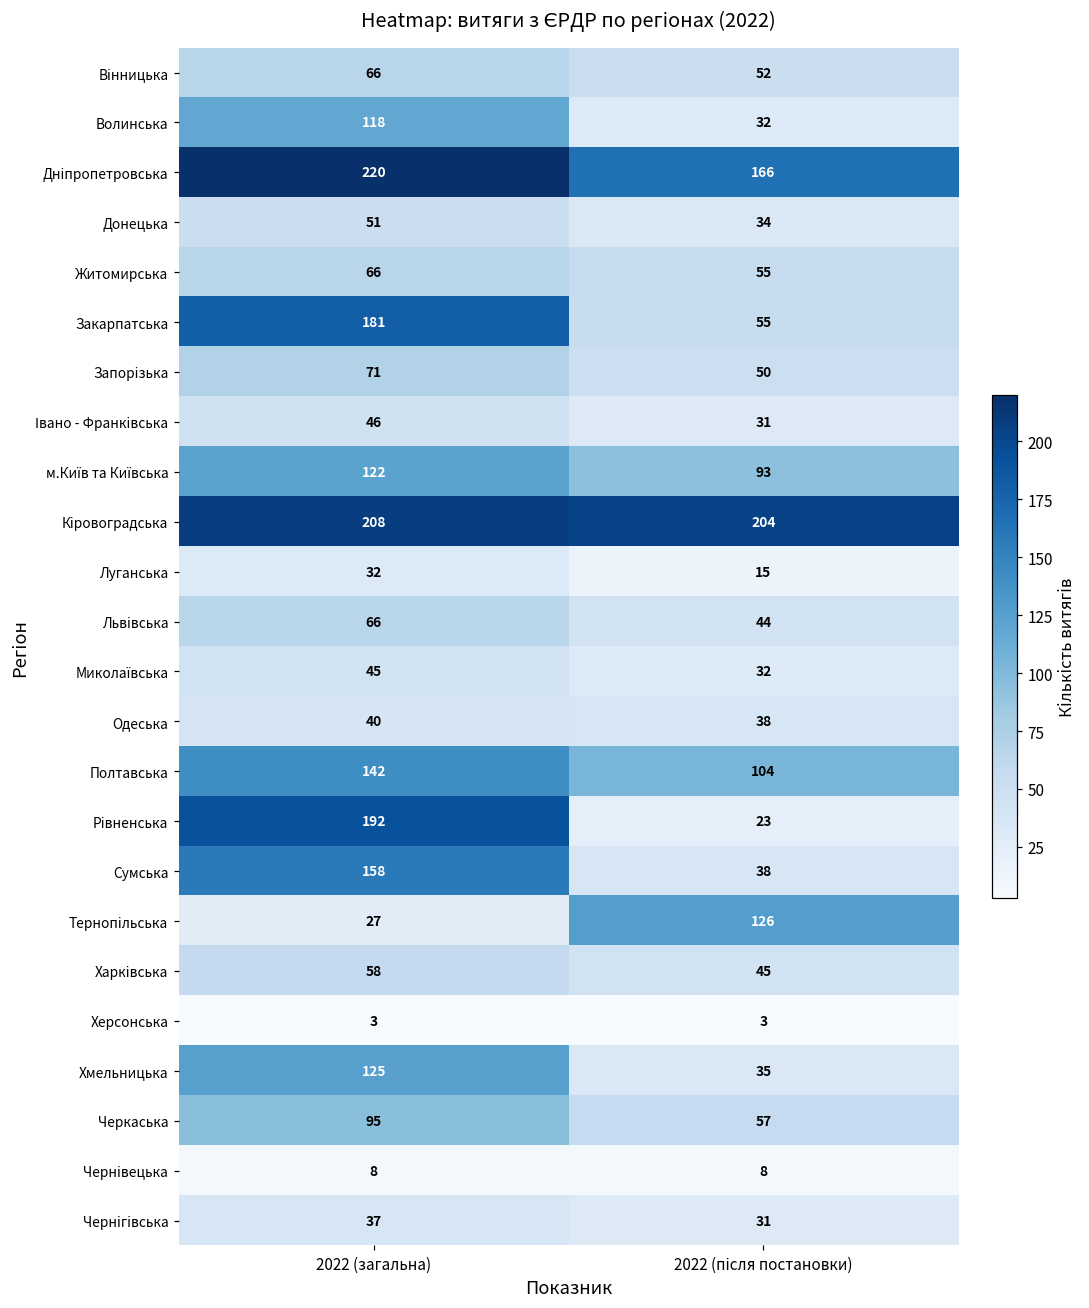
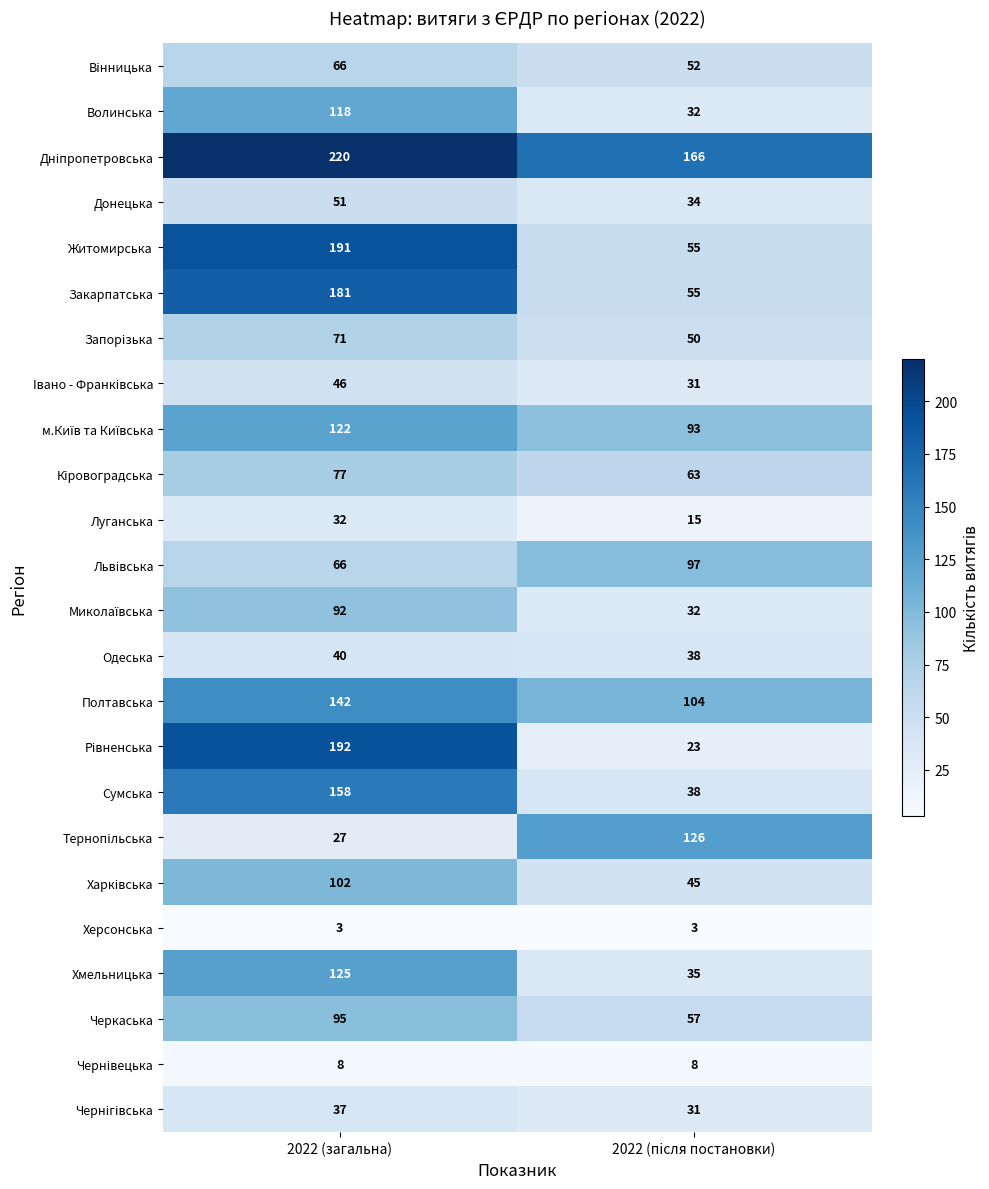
  {
    "Вінницька": {
      "2022 (загальна)": 66,
      "2022 (після постановки)": 52
    },
    "Волинська": {
      "2022 (загальна)": 118,
      "2022 (після постановки)": 32
    },
    "Дніпропетровська": {
      "2022 (загальна)": 220,
      "2022 (після постановки)": 166
    },
    "Донецька": {
      "2022 (загальна)": 51,
      "2022 (після постановки)": 34
    },
    "Житомирська": {
-     "2022 (загальна)": 66,
+     "2022 (загальна)": 191,
      "2022 (після постановки)": 55
    },
    "Закарпатська": {
      "2022 (загальна)": 181,
      "2022 (після постановки)": 55
    },
    "Запорізька": {
      "2022 (загальна)": 71,
      "2022 (після постановки)": 50
    },
    "Івано - Франківська": {
      "2022 (загальна)": 46,
      "2022 (після постановки)": 31
    },
    "м.Київ та Київська": {
      "2022 (загальна)": 122,
      "2022 (після постановки)": 93
    },
    "Кіровоградська": {
-     "2022 (загальна)": 208,
-     "2022 (після постановки)": 204
+     "2022 (загальна)": 77,
+     "2022 (після постановки)": 63
    },
    "Луганська": {
      "2022 (загальна)": 32,
      "2022 (після постановки)": 15
    },
    "Львівська": {
      "2022 (загальна)": 66,
-     "2022 (після постановки)": 44
+     "2022 (після постановки)": 97
    },
    "Миколаївська": {
-     "2022 (загальна)": 45,
+     "2022 (загальна)": 92,
      "2022 (після постановки)": 32
    },
    "Одеська": {
      "2022 (загальна)": 40,
      "2022 (після постановки)": 38
    },
    "Полтавська": {
      "2022 (загальна)": 142,
      "2022 (після постановки)": 104
    },
    "Рівненська": {
      "2022 (загальна)": 192,
      "2022 (після постановки)": 23
    },
    "Сумська": {
      "2022 (загальна)": 158,
      "2022 (після постановки)": 38
    },
    "Тернопільська": {
      "2022 (загальна)": 27,
      "2022 (після постановки)": 126
    },
    "Харківська": {
-     "2022 (загальна)": 58,
+     "2022 (загальна)": 102,
      "2022 (після постановки)": 45
    },
    "Херсонська": {
      "2022 (загальна)": 3,
      "2022 (після постановки)": 3
    },
    "Хмельницька": {
      "2022 (загальна)": 125,
      "2022 (після постановки)": 35
    },
    "Черкаська": {
      "2022 (загальна)": 95,
      "2022 (після постановки)": 57
    },
    "Чернівецька": {
      "2022 (загальна)": 8,
      "2022 (після постановки)": 8
    },
    "Чернігівська": {
      "2022 (загальна)": 37,
      "2022 (після постановки)": 31
    }
  }
